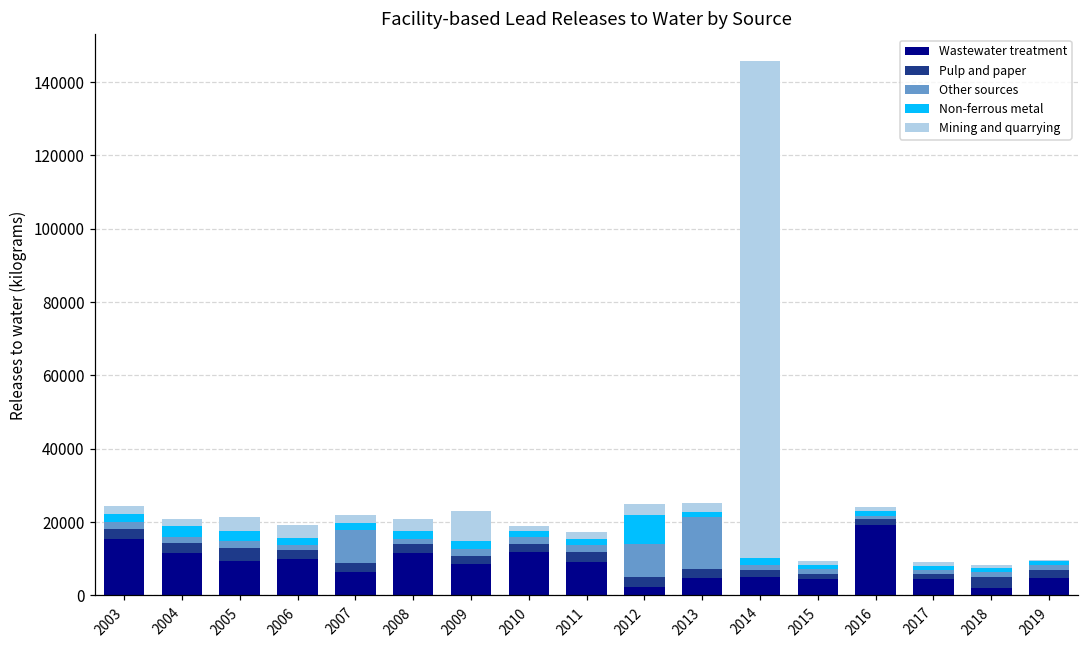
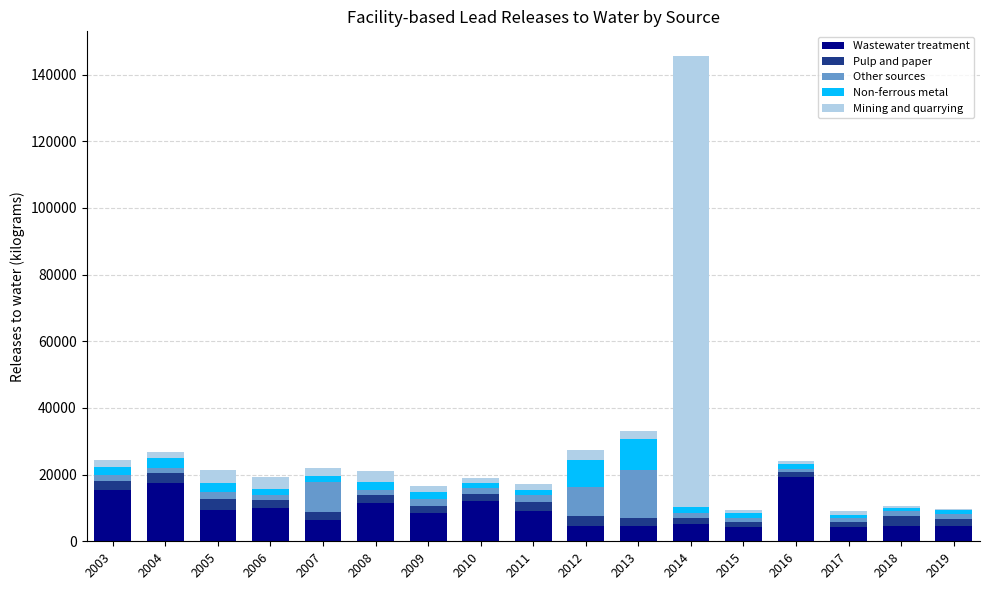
  {
    "Wastewater treatment": {
      "2003": 15000,
-     "2004": 12000,
+     "2004": 18000,
      "2005": 9000,
      "2006": 10000,
      "2007": 6000,
      "2008": 12000,
      "2009": 8000,
      "2010": 12000,
      "2011": 9000,
-     "2012": 2000,
+     "2012": 5000,
      "2013": 5000,
      "2014": 5000,
      "2015": 4000,
      "2016": 19000,
      "2017": 4000,
-     "2018": 2000,
+     "2018": 5000,
      "2019": 5000
    },
    "Pulp and paper": {
      "2003": 3000,
      "2004": 3000,
      "2005": 3000,
      "2006": 2000,
      "2007": 2000,
      "2008": 2000,
      "2009": 2000,
      "2010": 2000,
      "2011": 3000,
      "2012": 3000,
      "2013": 2000,
      "2014": 2000,
      "2015": 1000,
      "2016": 2000,
      "2017": 1000,
      "2018": 3000,
      "2019": 2000
    },
    "Other sources": {
      "2003": 2000,
      "2004": 2000,
      "2005": 2000,
      "2006": 2000,
      "2007": 9000,
      "2008": 1000,
      "2009": 2000,
      "2010": 2000,
      "2011": 2000,
      "2012": 9000,
      "2013": 14000,
      "2014": 1000,
      "2015": 1000,
      "2016": 1000,
      "2017": 1000,
      "2018": 1000,
      "2019": 1000
    },
    "Non-ferrous metal": {
      "2003": 2000,
      "2004": 3000,
      "2005": 3000,
      "2006": 2000,
      "2007": 2000,
      "2008": 2000,
      "2009": 2000,
      "2010": 2000,
      "2011": 2000,
      "2012": 8000,
-     "2013": 1000,
+     "2013": 9000,
      "2014": 2000,
      "2015": 1000,
      "2016": 2000,
      "2017": 1000,
      "2018": 1000,
      "2019": 1000
    },
    "Mining and quarrying": {
      "2003": 2000,
      "2004": 2000,
      "2005": 4000,
      "2006": 3000,
      "2007": 2000,
      "2008": 3000,
-     "2009": 8000,
+     "2009": 2000,
      "2010": 1000,
      "2011": 2000,
      "2012": 3000,
      "2013": 2000,
      "2014": 136000,
      "2015": 1000,
      "2016": 1000,
      "2017": 1000
    }
  }
